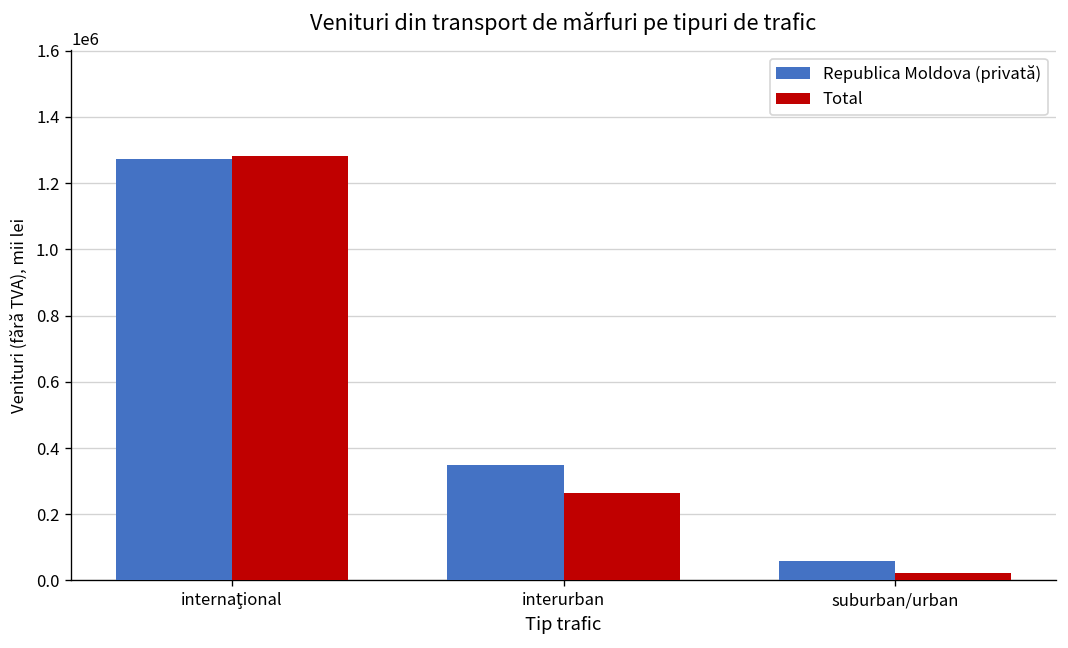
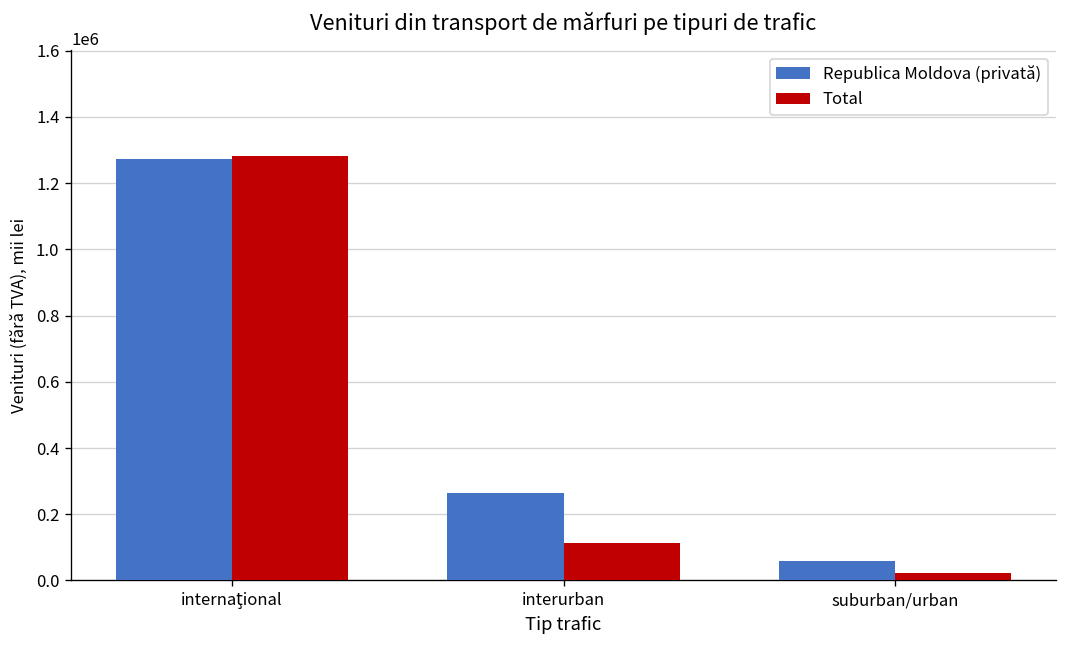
  {
    "Republica Moldova (privată)": {
      "internaţional": 1270000,
-     "interurban": 350000,
+     "interurban": 260000,
      "suburban/urban": 60000
    },
    "Total": {
      "internaţional": 1280000,
-     "interurban": 260000,
+     "interurban": 110000,
      "suburban/urban": 20000
    }
  }
